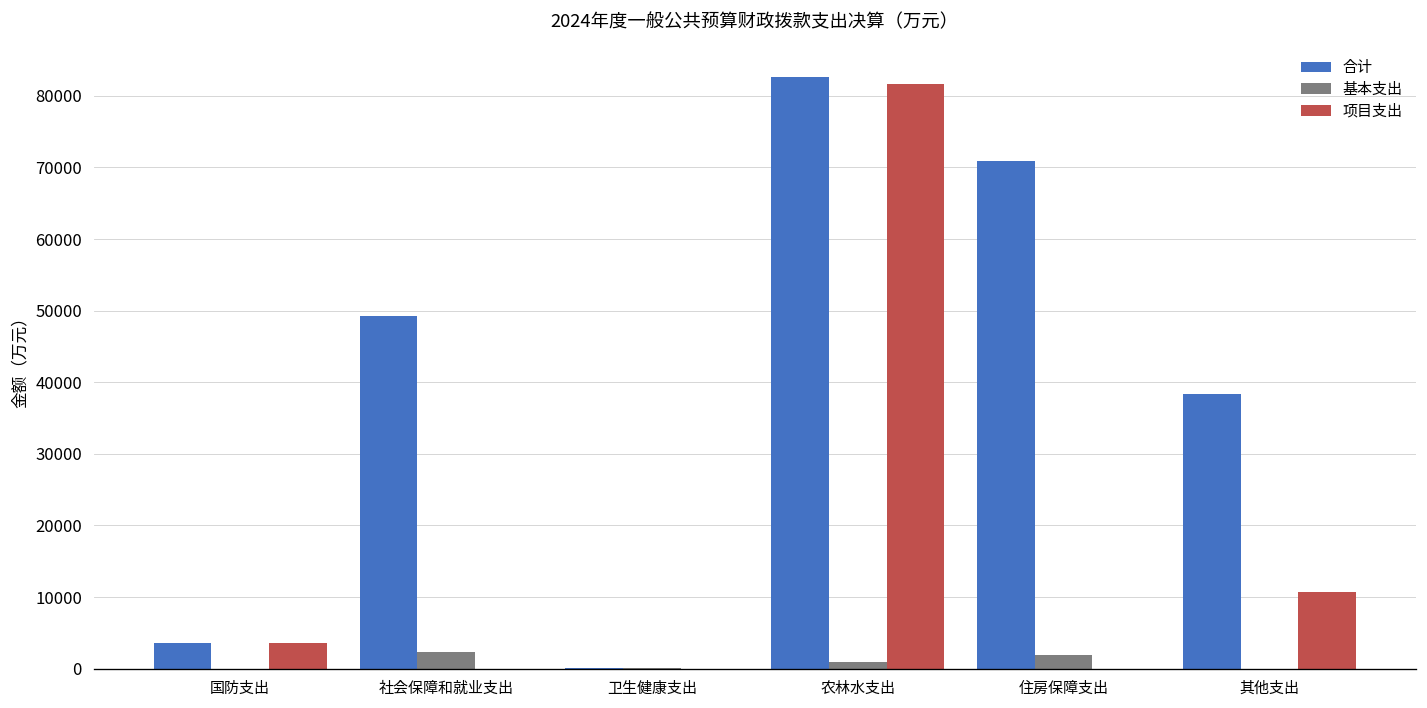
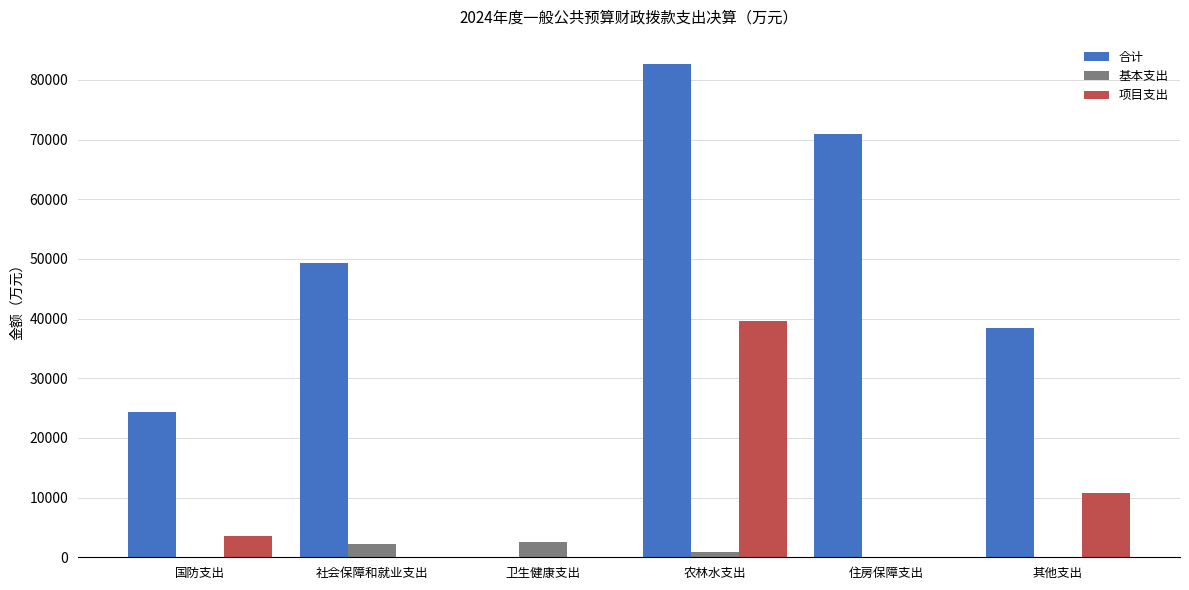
  {
    "合计": {
-     "国防支出": 4000,
+     "国防支出": 24000,
      "社会保障和就业支出": 49000,
      "农林水支出": 83000,
      "住房保障支出": 71000,
      "其他支出": 38000
    },
    "基本支出": {
      "国防支出": 0,
      "社会保障和就业支出": 2000,
-     "卫生健康支出": 0,
+     "卫生健康支出": 3000,
      "农林水支出": 1000,
-     "住房保障支出": 2000,
+     "住房保障支出": 0,
      "其他支出": 0
    },
    "项目支出": {
      "国防支出": 4000,
      "社会保障和就业支出": 0,
      "卫生健康支出": 0,
-     "农林水支出": 82000,
+     "农林水支出": 40000,
      "住房保障支出": 0,
      "其他支出": 11000
    }
  }
